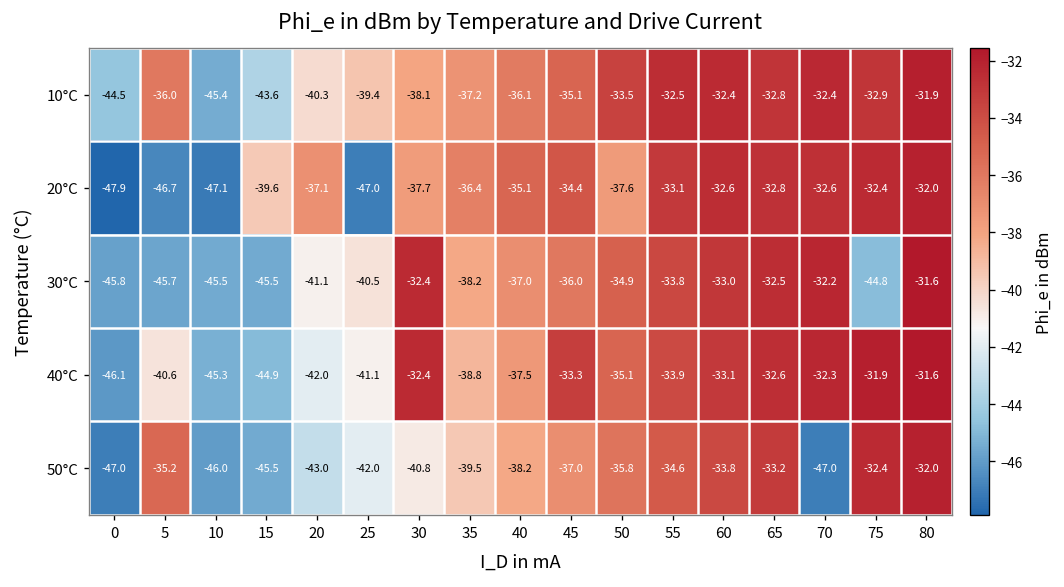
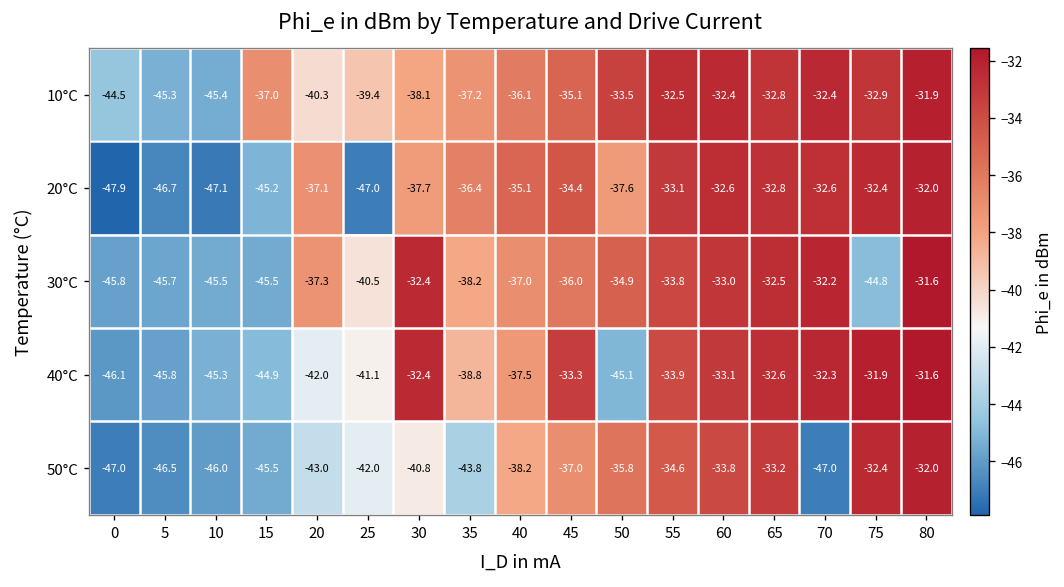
  {
    "10°C": {
      "0": -44.5,
-     "5": -36.0,
+     "5": -45.3,
      "10": -45.4,
-     "15": -43.6,
+     "15": -37.0,
      "20": -40.3,
      "25": -39.4,
      "30": -38.1,
      "35": -37.2,
      "40": -36.1,
      "45": -35.1,
      "50": -33.5,
      "55": -32.5,
      "60": -32.4,
      "65": -32.8,
      "70": -32.4,
      "75": -32.9,
      "80": -31.9
    },
    "20°C": {
      "0": -47.9,
      "5": -46.7,
      "10": -47.1,
-     "15": -39.6,
+     "15": -45.2,
      "20": -37.1,
      "25": -47.0,
      "30": -37.7,
      "35": -36.4,
      "40": -35.1,
      "45": -34.4,
      "50": -37.6,
      "55": -33.1,
      "60": -32.6,
      "65": -32.8,
      "70": -32.6,
      "75": -32.4,
      "80": -32.0
    },
    "30°C": {
      "0": -45.8,
      "5": -45.7,
      "10": -45.5,
      "15": -45.5,
-     "20": -41.1,
+     "20": -37.3,
      "25": -40.5,
      "30": -32.4,
      "35": -38.2,
      "40": -37.0,
      "45": -36.0,
      "50": -34.9,
      "55": -33.8,
      "60": -33.0,
      "65": -32.5,
      "70": -32.2,
      "75": -44.8,
      "80": -31.6
    },
    "40°C": {
      "0": -46.1,
-     "5": -40.6,
+     "5": -45.8,
      "10": -45.3,
      "15": -44.9,
      "20": -42.0,
      "25": -41.1,
      "30": -32.4,
      "35": -38.8,
      "40": -37.5,
      "45": -33.3,
-     "50": -35.1,
+     "50": -45.1,
      "55": -33.9,
      "60": -33.1,
      "65": -32.6,
      "70": -32.3,
      "75": -31.9,
      "80": -31.6
    },
    "50°C": {
      "0": -47.0,
-     "5": -35.2,
+     "5": -46.5,
      "10": -46.0,
      "15": -45.5,
      "20": -43.0,
      "25": -42.0,
      "30": -40.8,
-     "35": -39.5,
+     "35": -43.8,
      "40": -38.2,
      "45": -37.0,
      "50": -35.8,
      "55": -34.6,
      "60": -33.8,
      "65": -33.2,
      "70": -47.0,
      "75": -32.4,
      "80": -32.0
    }
  }
